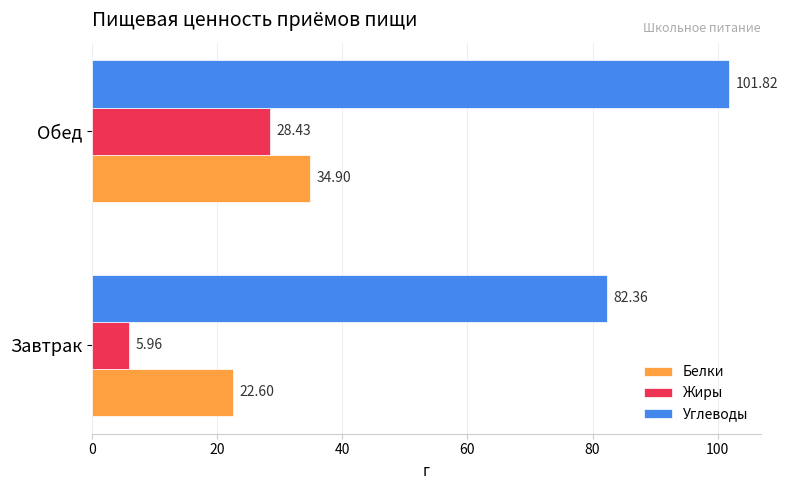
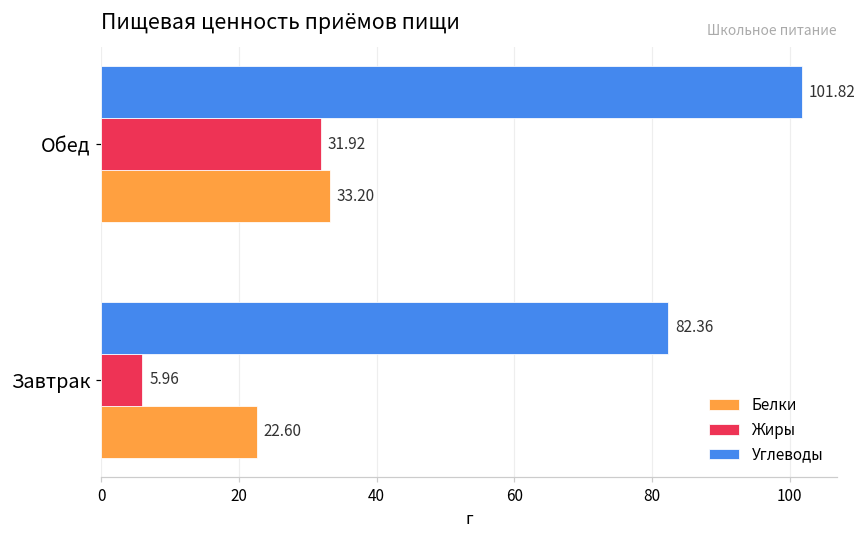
  {
    "Белки": {
-     "Обед": 34.90,
+     "Обед": 33.20,
      "Завтрак": 22.60
    },
    "Жиры": {
-     "Обед": 28.43,
+     "Обед": 31.92,
      "Завтрак": 5.96
    },
    "Углеводы": {
      "Обед": 101.82,
      "Завтрак": 82.36
    }
  }
